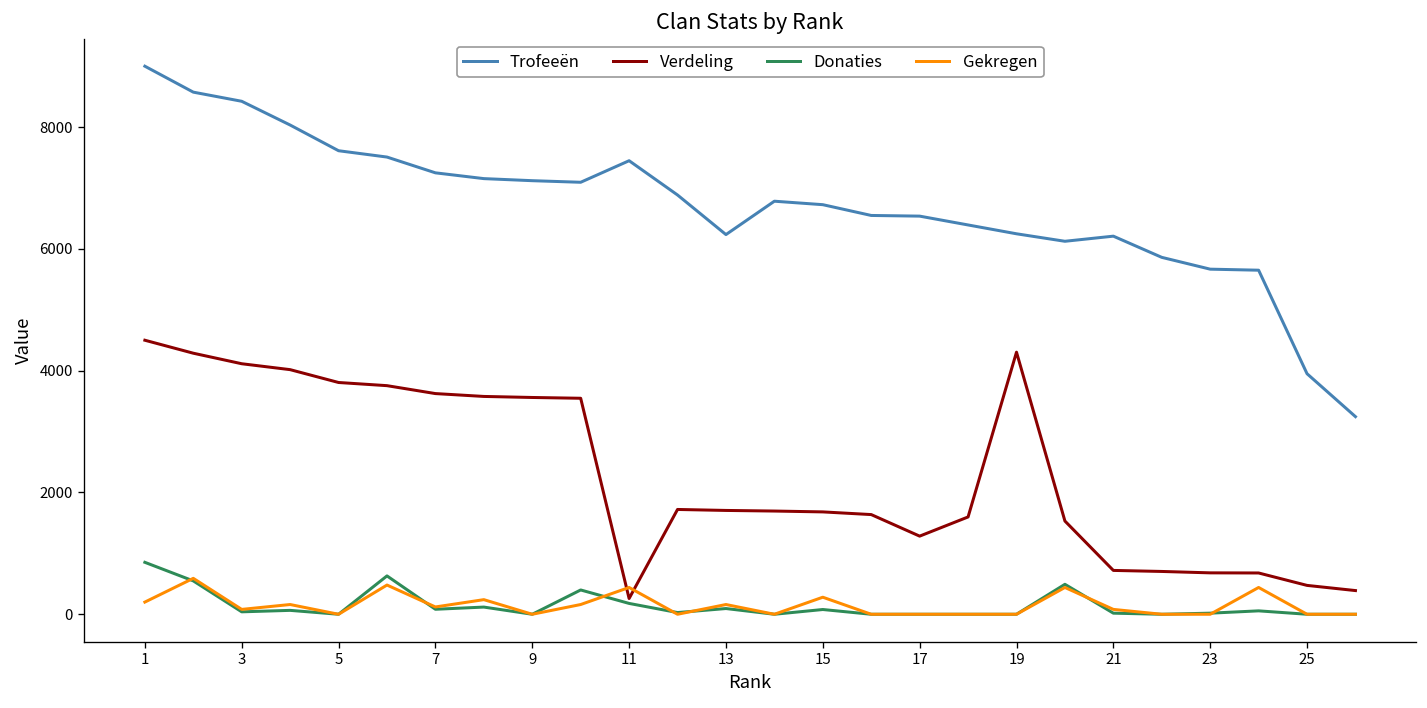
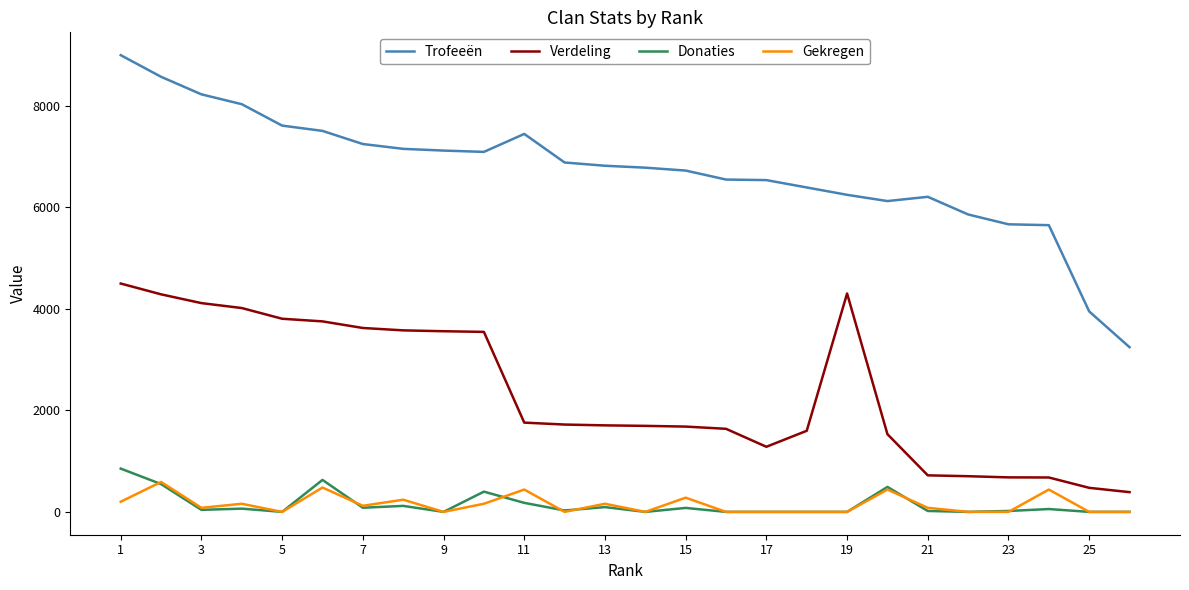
  {
    "Trofeeën": {
      "1": 9000,
-     "3": 8400,
+     "3": 8200,
      "5": 7600,
      "7": 7200,
      "9": 7100,
      "11": 7400,
-     "13": 6200,
+     "13": 6800,
      "15": 6700,
      "17": 6500,
      "19": 6200,
      "21": 6200,
      "23": 5700,
      "25": 4000
    },
    "Verdeling": {
      "1": 4500,
      "3": 4100,
      "5": 3800,
      "7": 3600,
      "9": 3600,
-     "11": 300,
+     "11": 1800,
      "13": 1700,
      "15": 1700,
      "17": 1300,
      "19": 4300,
      "21": 700,
      "23": 700,
      "25": 500
    },
    "Donaties": {
      "1": 900,
      "11": 200,
      "13": 100,
      "15": 100,
      "21": 0
    },
    "Gekregen": {
      "1": 200,
      "11": 400,
      "13": 200,
      "15": 300,
      "21": 100
    }
  }
